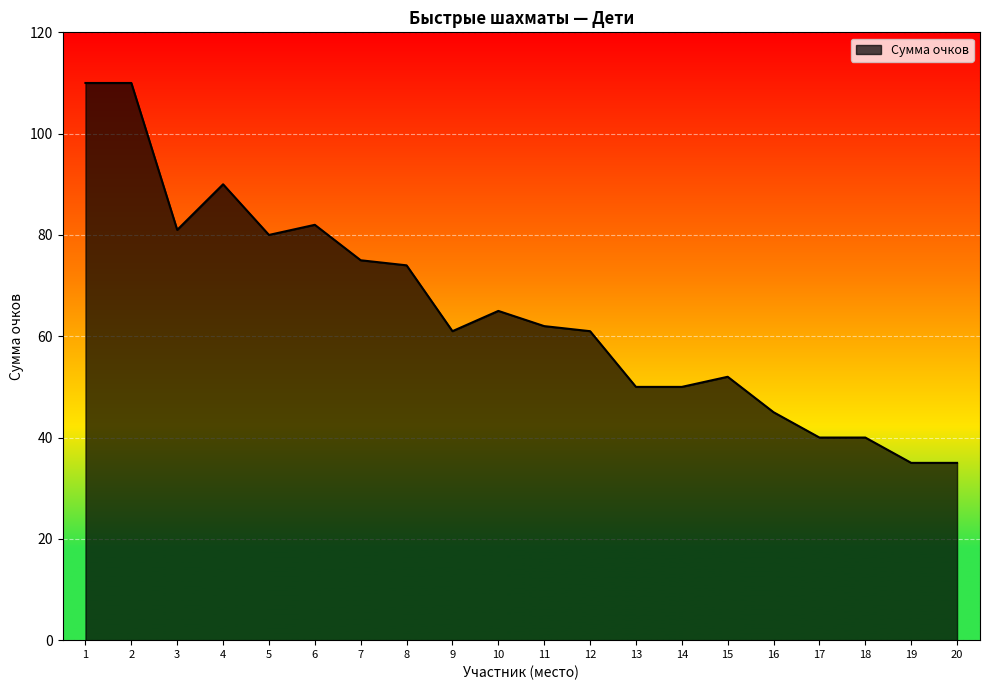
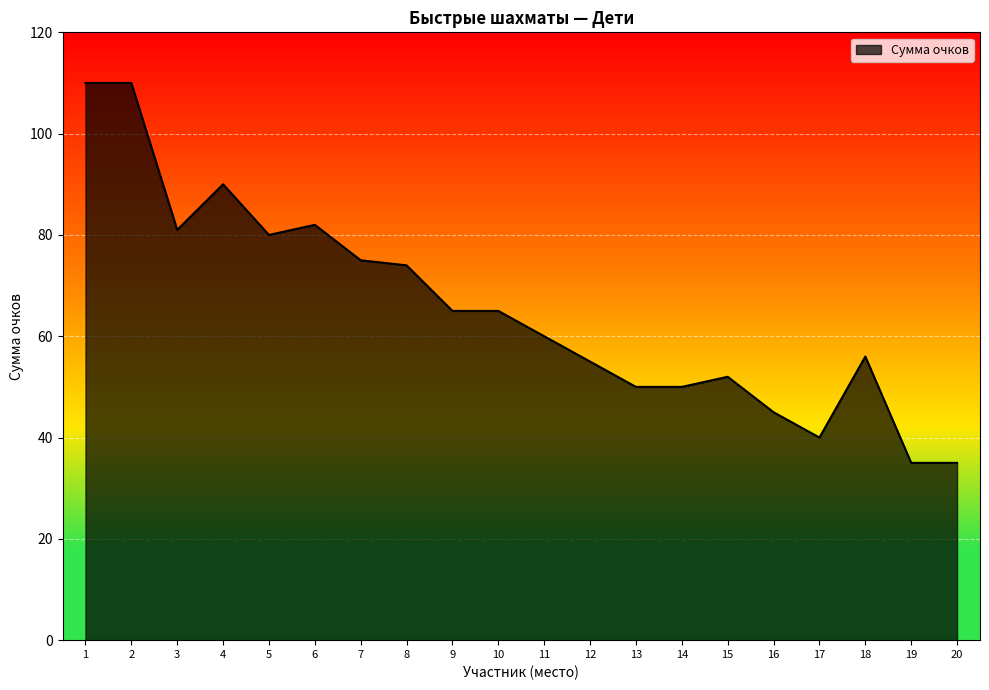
  {
    "1": 110,
    "2": 110,
    "3": 81,
    "4": 90,
    "5": 80,
    "6": 82,
    "7": 75,
    "8": 74,
-   "9": 61,
+   "9": 65,
    "10": 65,
-   "11": 62,
-   "12": 61,
+   "11": 60,
+   "12": 55,
    "13": 50,
    "14": 50,
    "15": 52,
    "16": 45,
    "17": 40,
-   "18": 40,
+   "18": 56,
    "19": 35,
    "20": 35
  }
